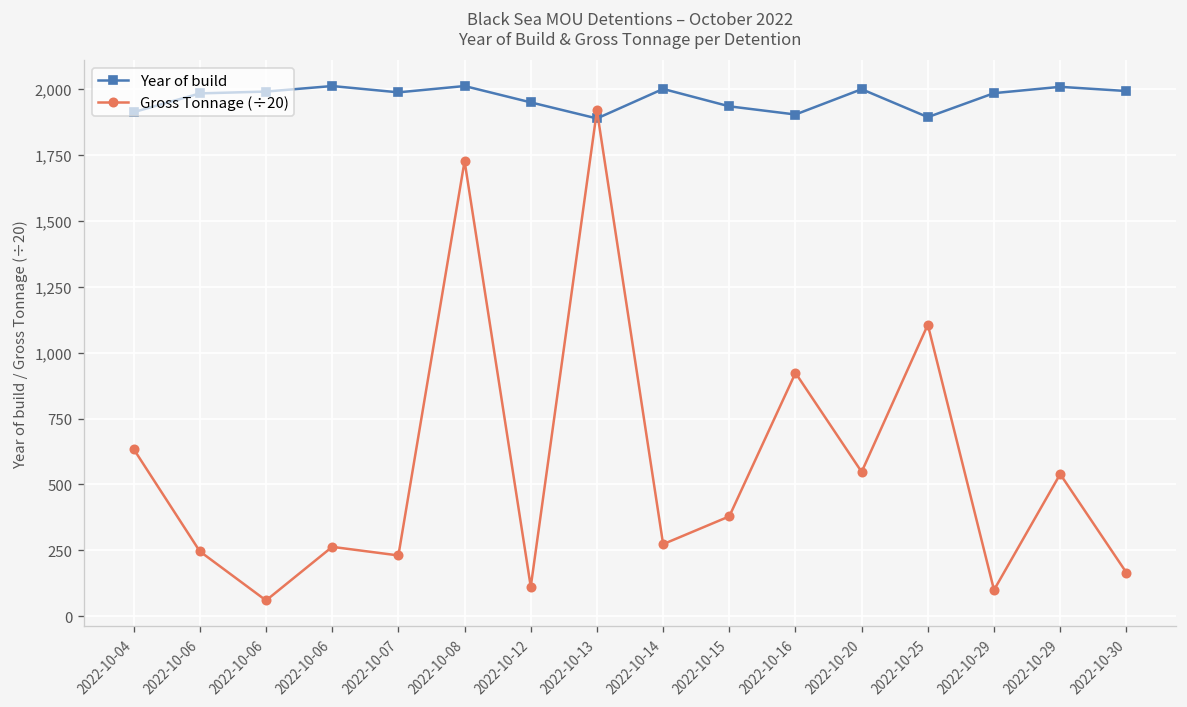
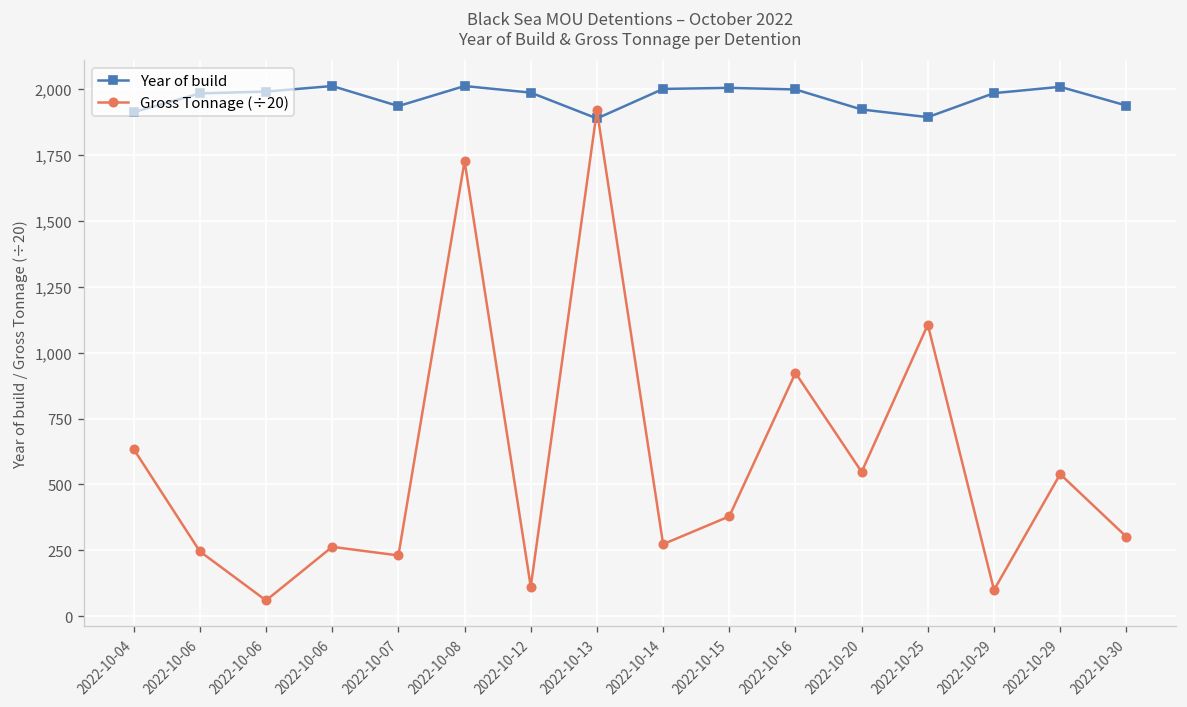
  {
    "Year of build": {
-     "2022-10-07": "1,990",
+     "2022-10-07": "1,940",
      "2022-10-08": "2,010",
-     "2022-10-12": "1,950",
+     "2022-10-12": "1,990",
      "2022-10-13": "1,890",
      "2022-10-14": "2,000",
-     "2022-10-15": "1,930",
-     "2022-10-16": "1,900",
-     "2022-10-20": "2,000",
+     "2022-10-15": "2,000",
+     "2022-10-16": "2,000",
+     "2022-10-20": "1,920",
      "2022-10-25": "1,890",
-     "2022-10-30": "1,990"
+     "2022-10-30": "1,940"
    },
    "Gross Tonnage (÷20)": {
      "2022-10-04": "630",
      "2022-10-07": "230",
      "2022-10-08": "1,730",
      "2022-10-12": "110",
      "2022-10-13": "1,920",
      "2022-10-14": "270",
      "2022-10-15": "380",
      "2022-10-16": "920",
      "2022-10-20": "550",
      "2022-10-25": "1,110",
-     "2022-10-30": "170"
+     "2022-10-30": "300"
    }
  }
